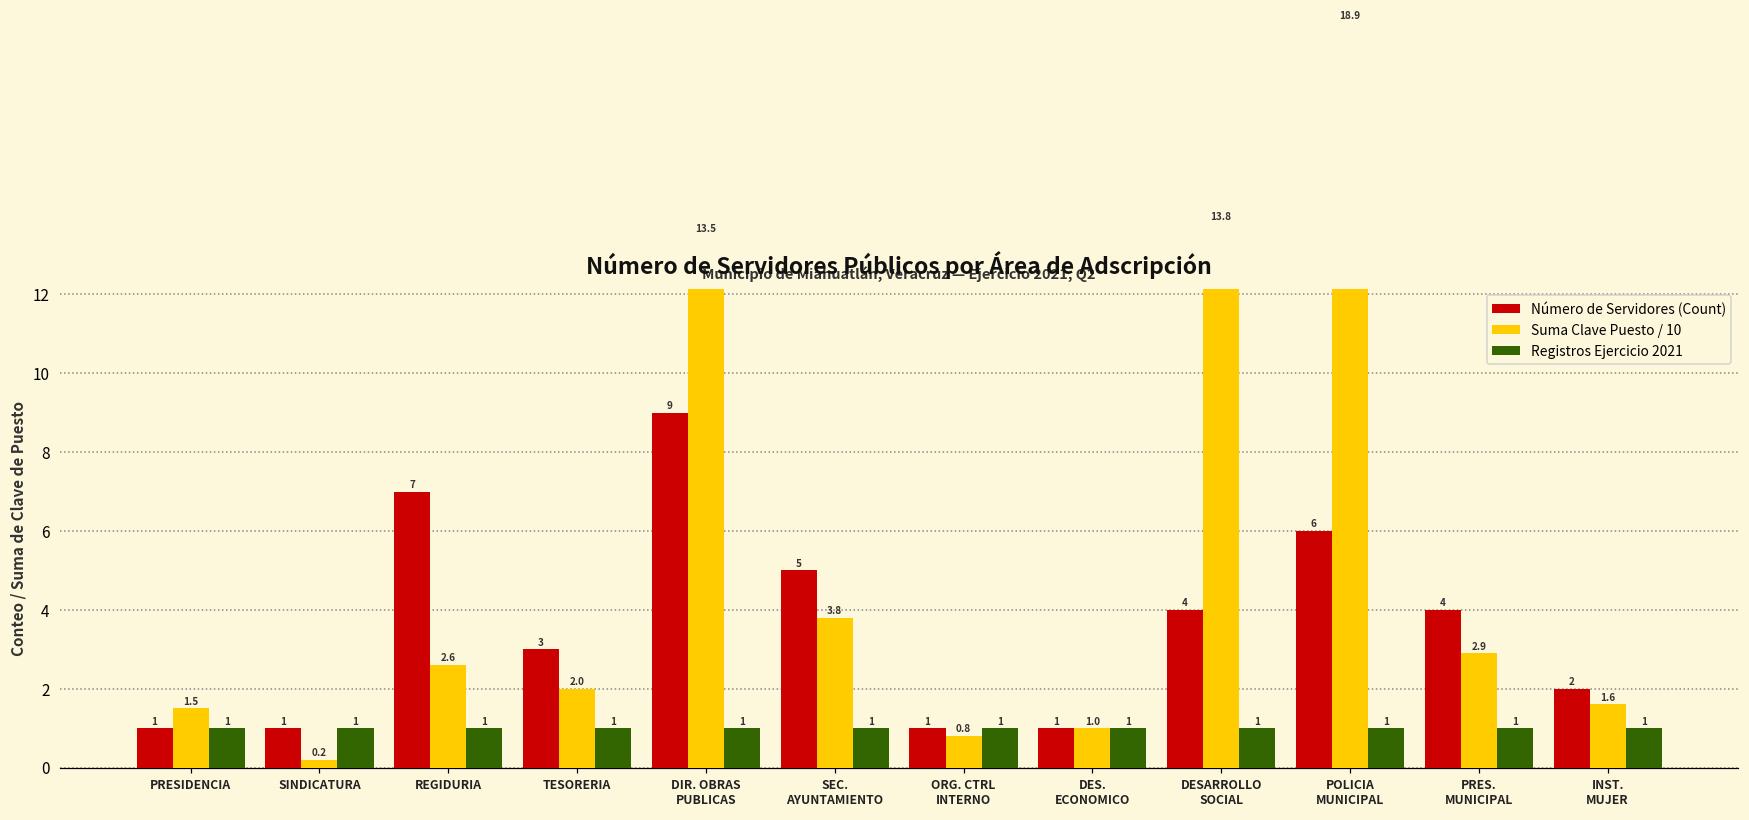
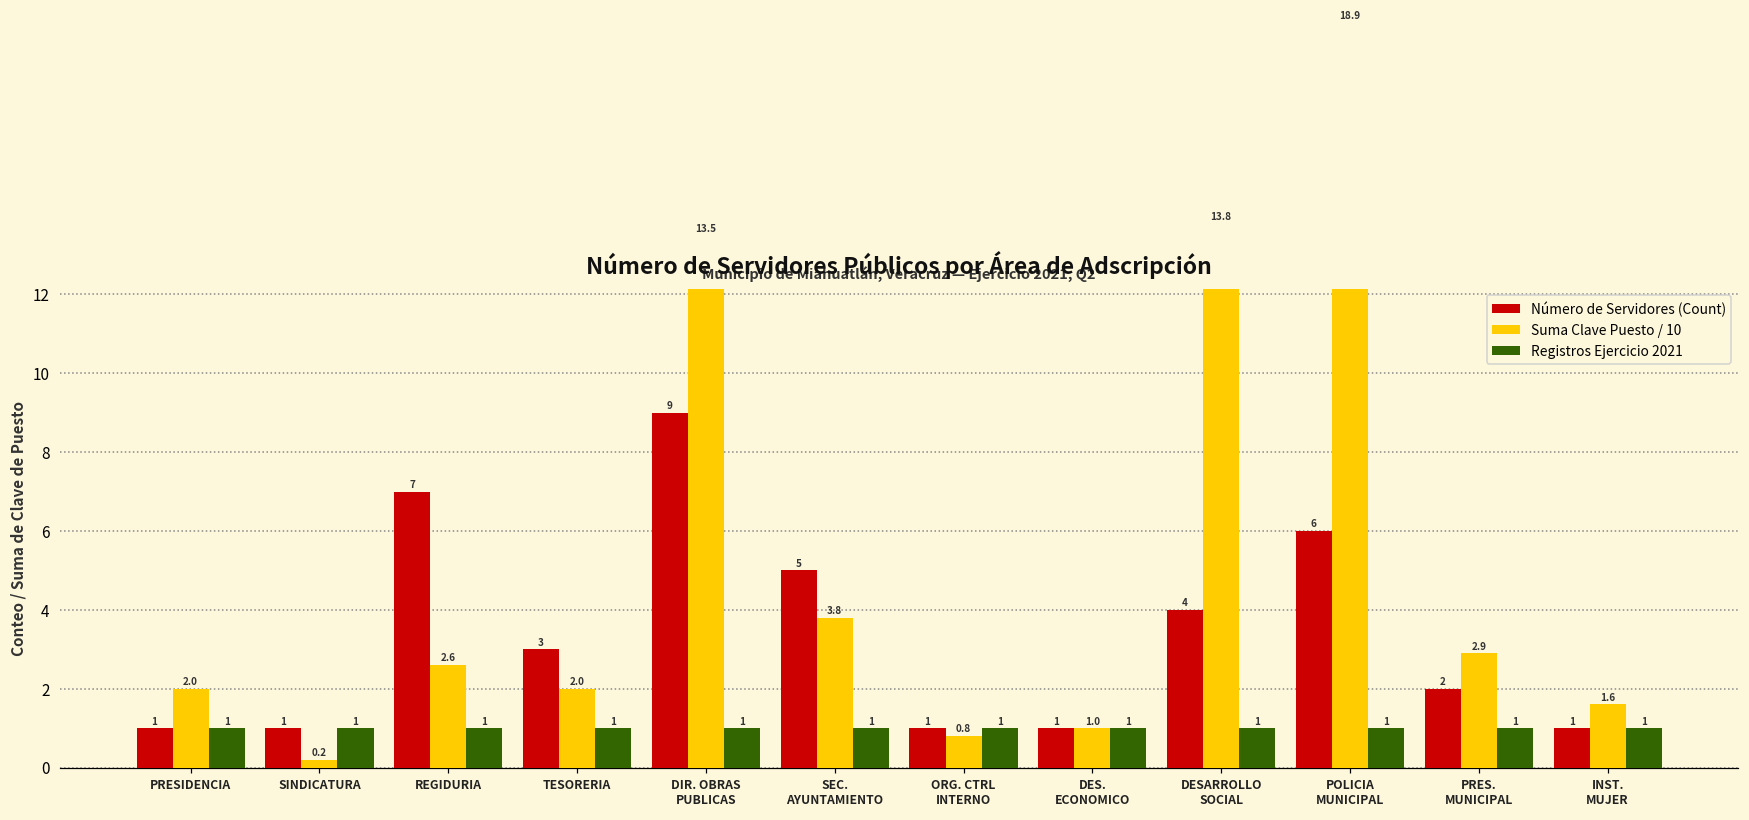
  {
    "Número de Servidores (Count)": {
      "PRESIDENCIA": 1,
      "SINDICATURA": 1,
      "REGIDURIA": 7,
      "TESORERIA": 3,
      "DIR. OBRAS PUBLICAS": 9,
      "SEC. AYUNTAMIENTO": 5,
      "ORG. CTRL INTERNO": 1,
      "DES. ECONOMICO": 1,
      "DESARROLLO SOCIAL": 4,
      "POLICIA MUNICIPAL": 6,
-     "PRES. MUNICIPAL": 4,
-     "INST. MUJER": 2
+     "PRES. MUNICIPAL": 2,
+     "INST. MUJER": 1
    },
    "Suma Clave Puesto / 10": {
-     "PRESIDENCIA": 1.5,
+     "PRESIDENCIA": 2.0,
      "SINDICATURA": 0.2,
      "REGIDURIA": 2.6,
      "TESORERIA": 2.0,
      "SEC. AYUNTAMIENTO": 3.8,
      "ORG. CTRL INTERNO": 0.8,
      "DES. ECONOMICO": 1.0,
      "PRES. MUNICIPAL": 2.9,
      "INST. MUJER": 1.6
    },
    "Registros Ejercicio 2021": {
      "PRESIDENCIA": 1,
      "SINDICATURA": 1,
      "REGIDURIA": 1,
      "TESORERIA": 1,
      "DIR. OBRAS PUBLICAS": 1,
      "SEC. AYUNTAMIENTO": 1,
      "ORG. CTRL INTERNO": 1,
      "DES. ECONOMICO": 1,
      "DESARROLLO SOCIAL": 1,
      "POLICIA MUNICIPAL": 1,
      "PRES. MUNICIPAL": 1,
      "INST. MUJER": 1
    }
  }
